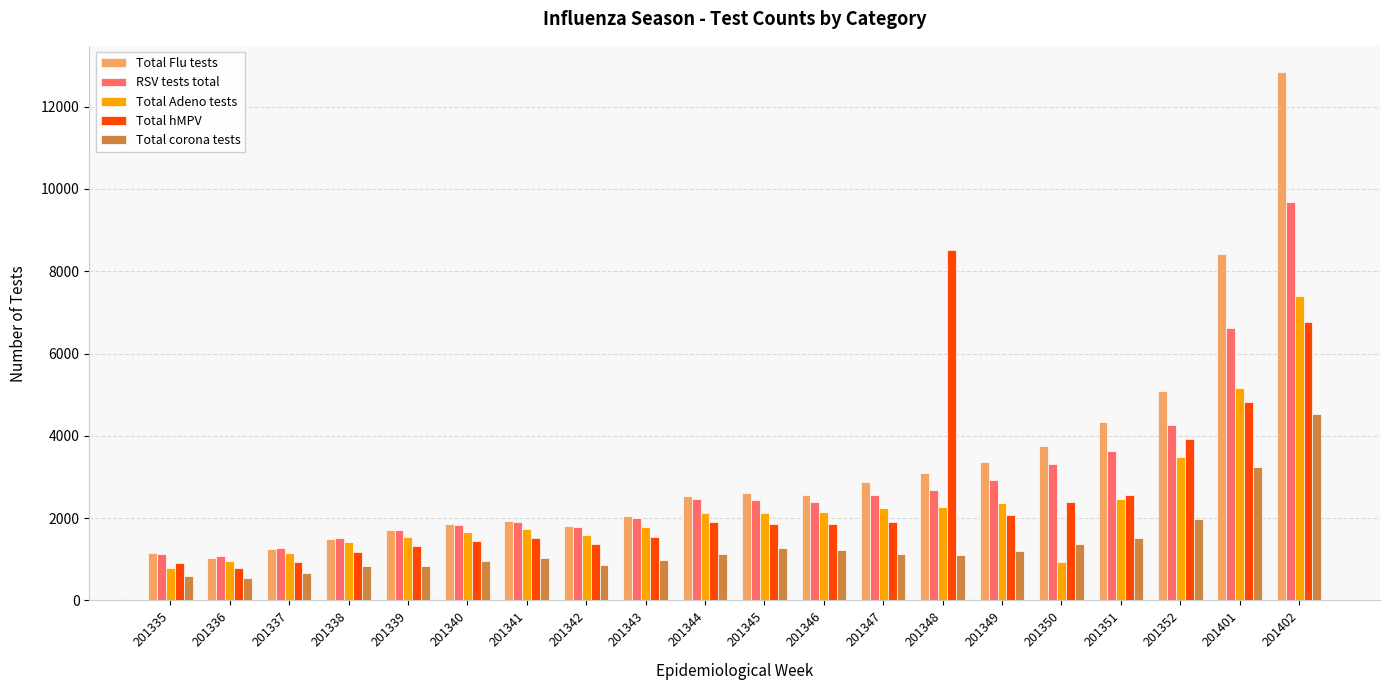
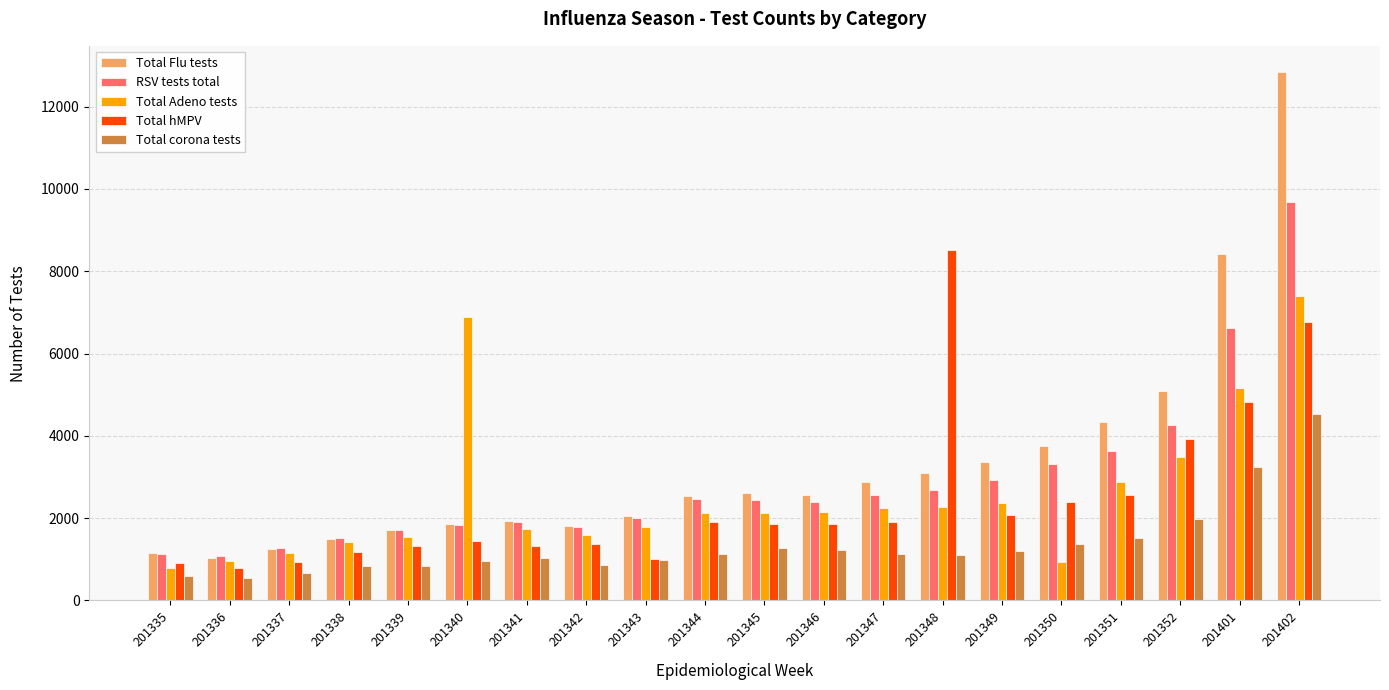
  {
    "Total Adeno tests": {
      "201335": 800,
      "201336": 1000,
      "201337": 1200,
      "201338": 1400,
      "201339": 1500,
-     "201340": 1700,
+     "201340": 6900,
      "201341": 1700,
      "201342": 1600,
      "201343": 1800,
      "201344": 2100,
      "201345": 2100,
      "201346": 2100,
      "201347": 2200,
      "201348": 2300,
      "201349": 2400,
      "201350": 900,
-     "201351": 2500,
+     "201351": 2900,
      "201352": 3500,
      "201401": 5200,
      "201402": 7400
    },
    "Total hMPV": {
      "201335": 900,
      "201336": 800,
      "201337": 900,
      "201338": 1200,
      "201339": 1300,
      "201340": 1400,
-     "201341": 1500,
+     "201341": 1300,
      "201342": 1400,
-     "201343": 1500,
+     "201343": 1000,
      "201344": 1900,
      "201345": 1800,
      "201346": 1900,
      "201347": 1900,
      "201348": 8500,
      "201349": 2100,
      "201350": 2400,
      "201351": 2600,
      "201352": 3900,
      "201401": 4800,
      "201402": 6800
    }
  }
